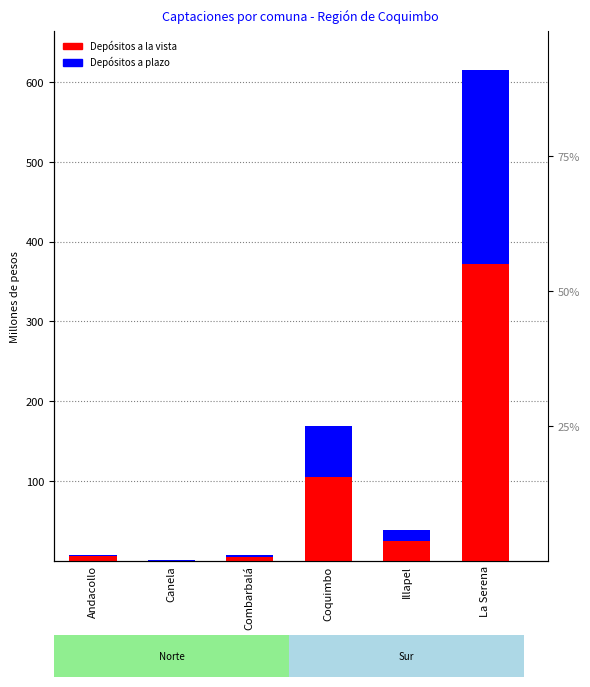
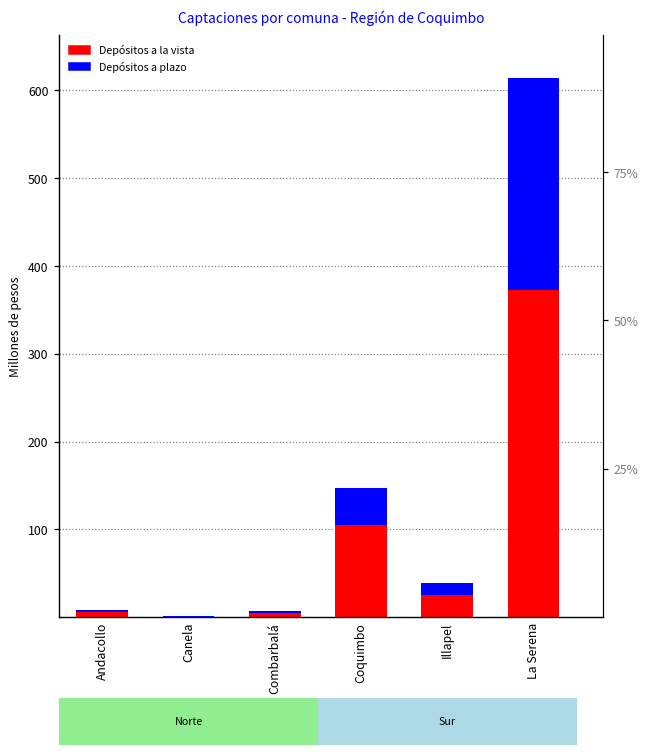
  {
    "Depósitos a la vista": {
      "Andacollo": 10,
      "Combarbalá": 10,
      "Coquimbo": 110,
      "Illapel": 20,
      "La Serena": 370
    },
    "Depósitos a plazo": {
-     "Coquimbo": 60,
+     "Coquimbo": 40,
      "Illapel": 10,
      "La Serena": 240
    }
  }
